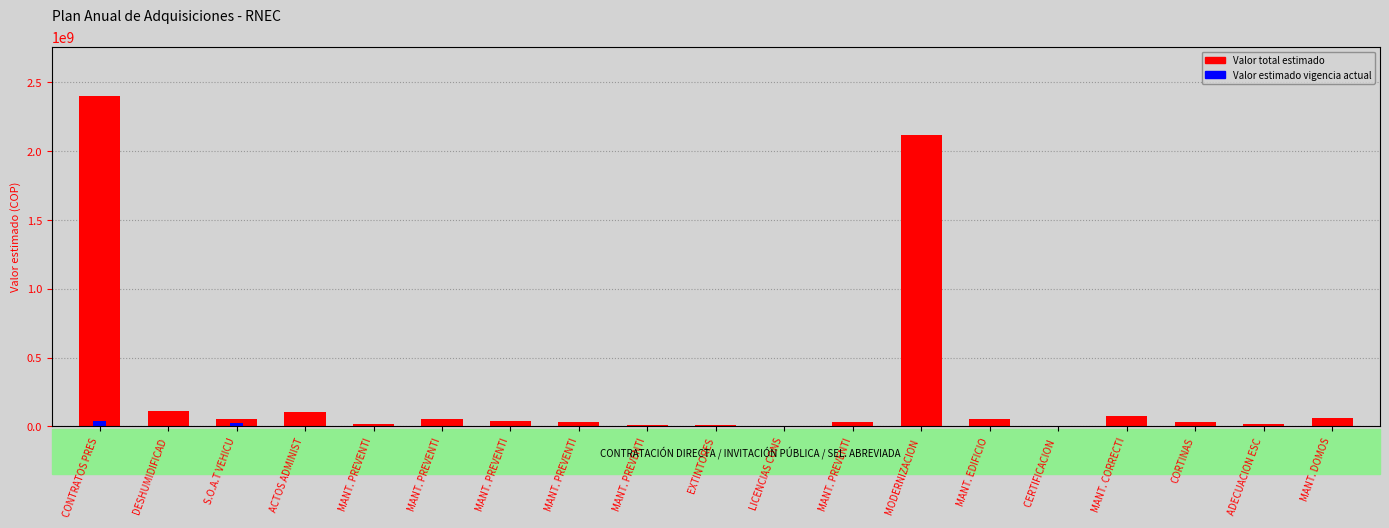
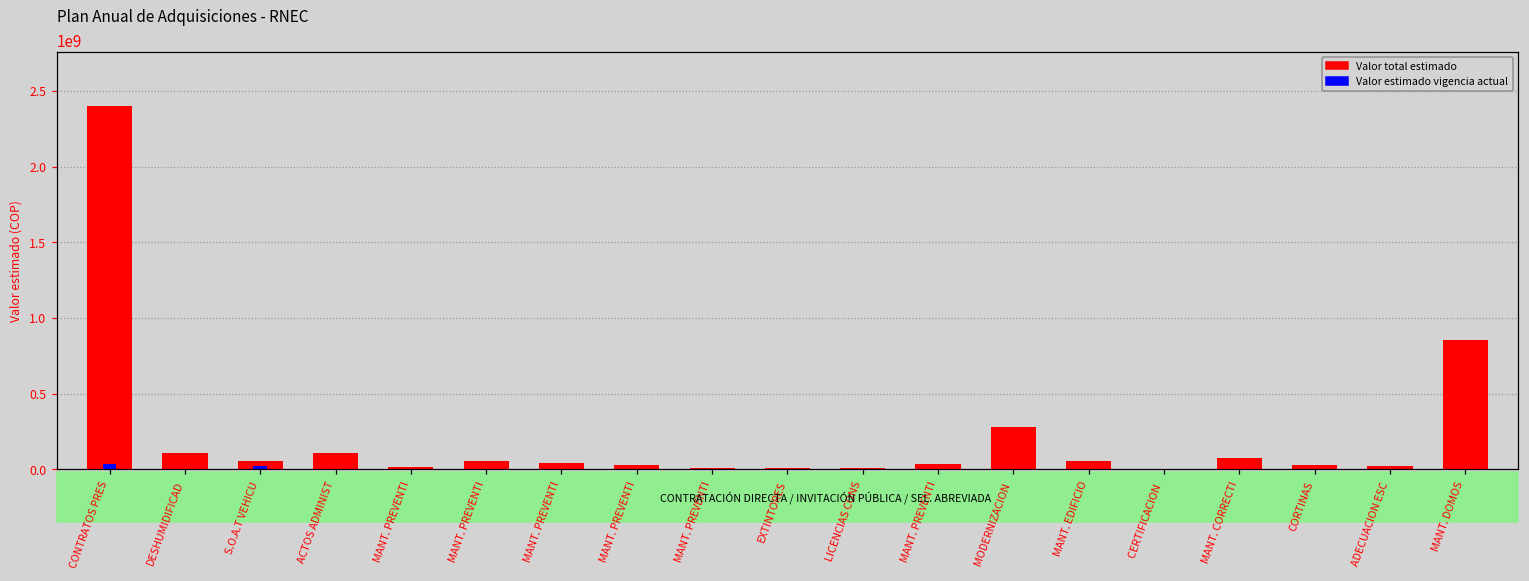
  {
    "Valor total estimado": {
      "CONTRATOS PRES": 2400000000,
      "DESHUMIDIFICAD": 110000000,
      "S.O.A.T VEHICU": 50000000,
      "ACTOS ADMINIST": 110000000,
-     "MODERNIZACION": 2120000000,
+     "MODERNIZACION": 280000000,
      "MANT. EDIFICIO": 60000000,
      "MANT. CORRECTI": 70000000,
      "CORTINAS": 30000000,
      "ADECUACION ESC": 20000000,
-     "MANT. DOMOS": 60000000
+     "MANT. DOMOS": 860000000
    }
  }
